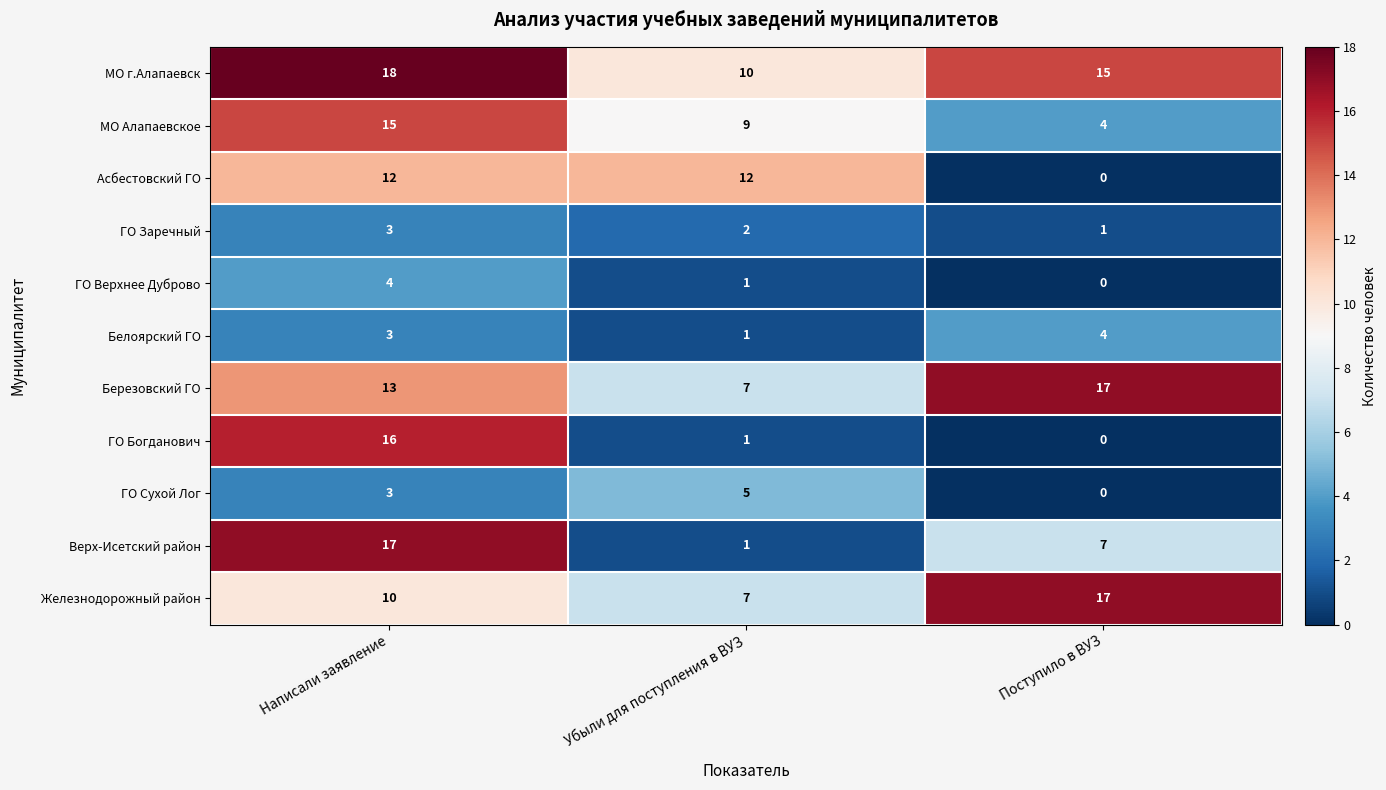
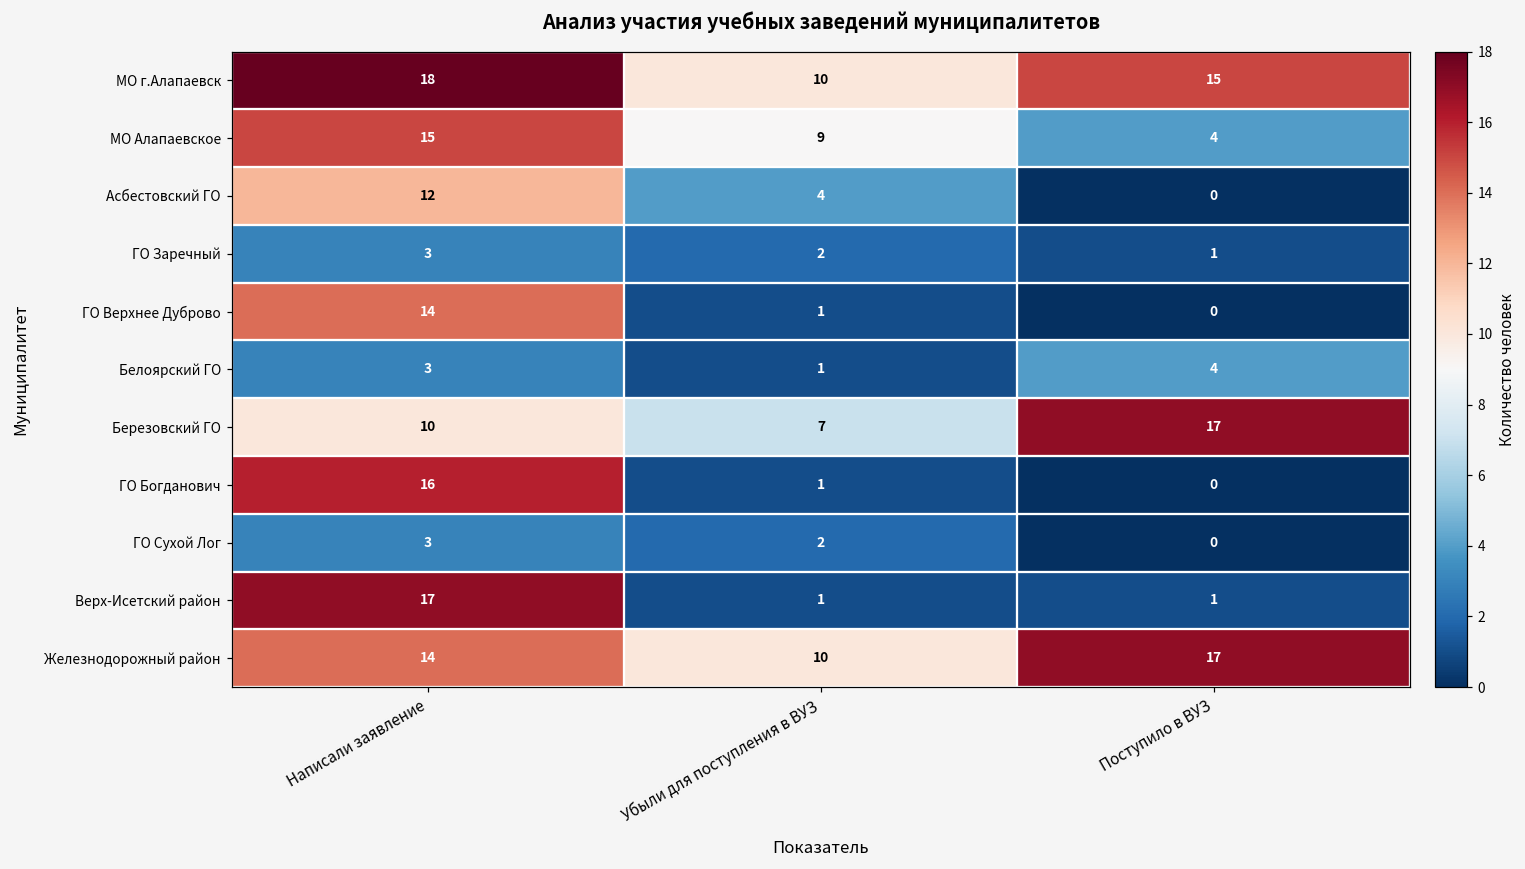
  {
    "МО г.Алапаевск": {
      "Написали заявление": 18,
      "Убыли для поступления в ВУЗ": 10,
      "Поступило в ВУЗ": 15
    },
    "МО Алапаевское": {
      "Написали заявление": 15,
      "Убыли для поступления в ВУЗ": 9,
      "Поступило в ВУЗ": 4
    },
    "Асбестовский ГО": {
      "Написали заявление": 12,
-     "Убыли для поступления в ВУЗ": 12,
+     "Убыли для поступления в ВУЗ": 4,
      "Поступило в ВУЗ": 0
    },
    "ГО Заречный": {
      "Написали заявление": 3,
      "Убыли для поступления в ВУЗ": 2,
      "Поступило в ВУЗ": 1
    },
    "ГО Верхнее Дуброво": {
-     "Написали заявление": 4,
+     "Написали заявление": 14,
      "Убыли для поступления в ВУЗ": 1,
      "Поступило в ВУЗ": 0
    },
    "Белоярский ГО": {
      "Написали заявление": 3,
      "Убыли для поступления в ВУЗ": 1,
      "Поступило в ВУЗ": 4
    },
    "Березовский ГО": {
-     "Написали заявление": 13,
+     "Написали заявление": 10,
      "Убыли для поступления в ВУЗ": 7,
      "Поступило в ВУЗ": 17
    },
    "ГО Богданович": {
      "Написали заявление": 16,
      "Убыли для поступления в ВУЗ": 1,
      "Поступило в ВУЗ": 0
    },
    "ГО Сухой Лог": {
      "Написали заявление": 3,
-     "Убыли для поступления в ВУЗ": 5,
+     "Убыли для поступления в ВУЗ": 2,
      "Поступило в ВУЗ": 0
    },
    "Верх-Исетский район": {
      "Написали заявление": 17,
      "Убыли для поступления в ВУЗ": 1,
-     "Поступило в ВУЗ": 7
+     "Поступило в ВУЗ": 1
    },
    "Железнодорожный район": {
-     "Написали заявление": 10,
-     "Убыли для поступления в ВУЗ": 7,
+     "Написали заявление": 14,
+     "Убыли для поступления в ВУЗ": 10,
      "Поступило в ВУЗ": 17
    }
  }
